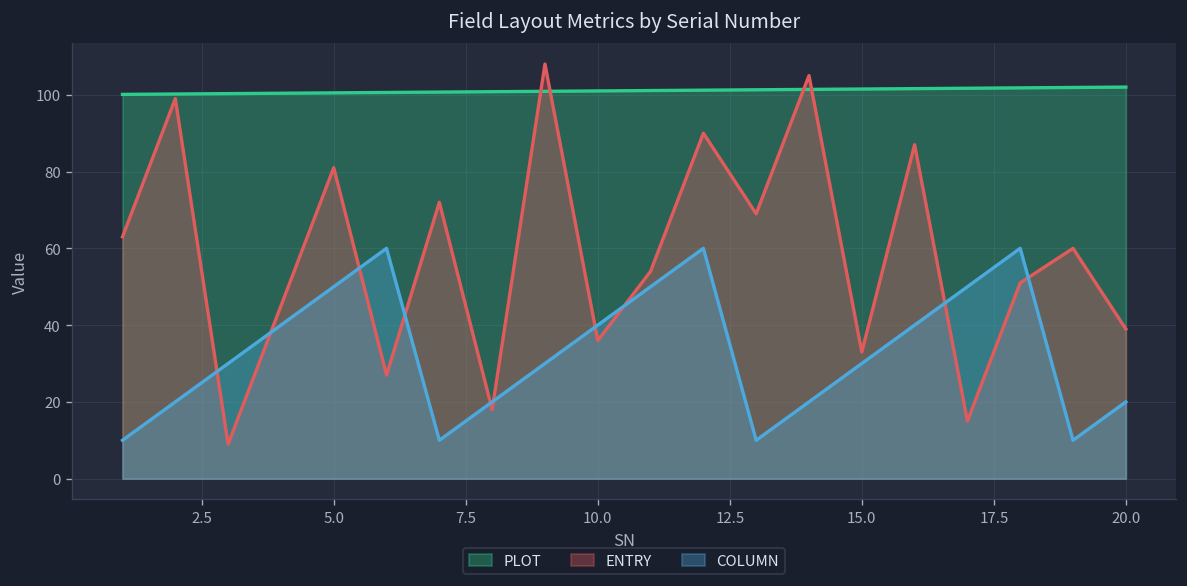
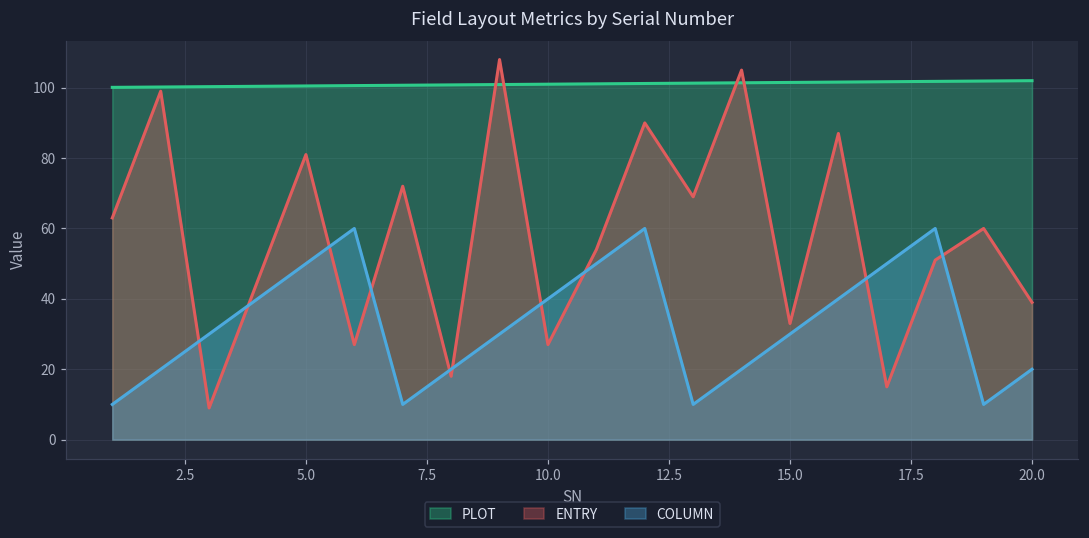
  {
    "ENTRY": {
      "5.0": 81,
-     "10.0": 36,
+     "10.0": 27,
      "15.0": 33,
      "20.0": 39
    }
  }
